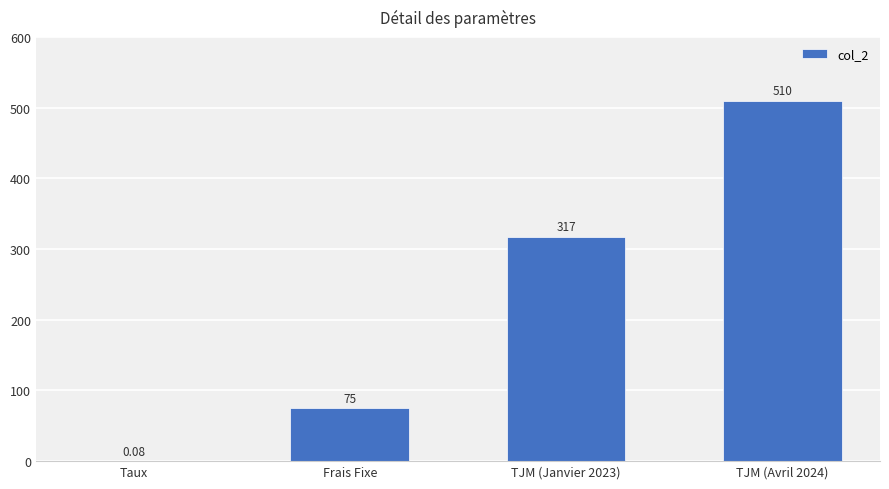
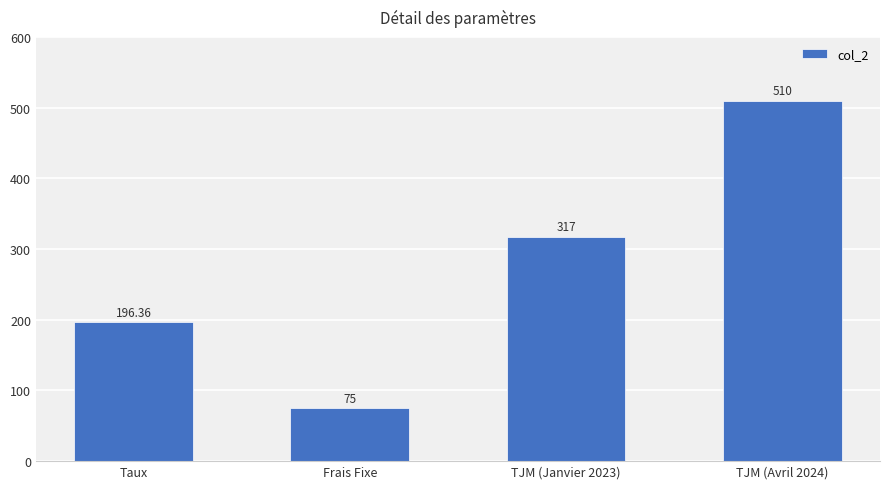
  {
-   "Taux": 0.08,
+   "Taux": 196.36,
    "Frais Fixe": 75,
    "TJM (Janvier 2023)": 317,
    "TJM (Avril 2024)": 510
  }
